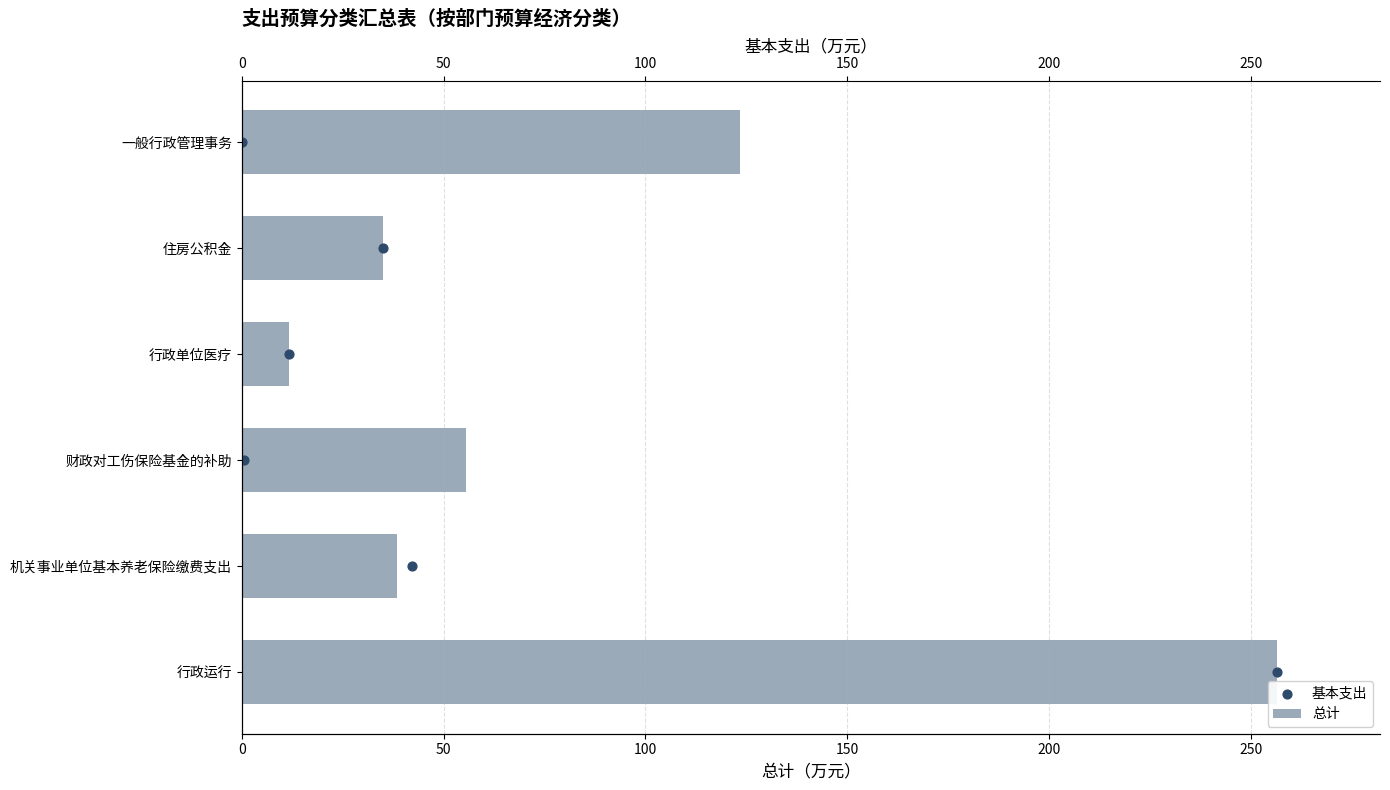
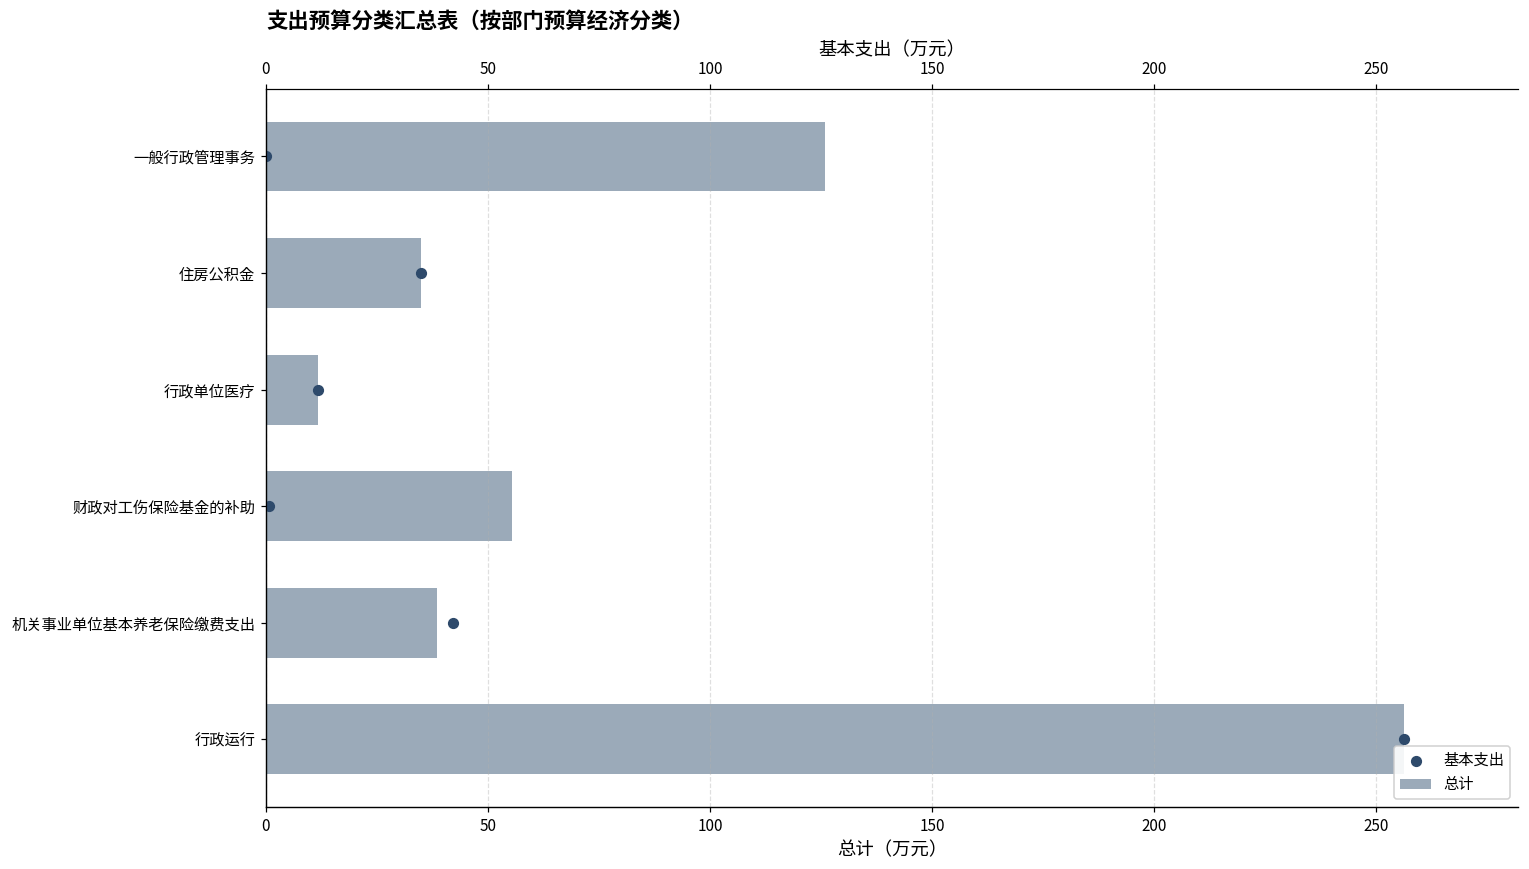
  {
    "总计": {
-     "一般行政管理事务": 123,
+     "一般行政管理事务": 126,
      "住房公积金": 35,
      "行政单位医疗": 12,
      "财政对工伤保险基金的补助": 56,
      "机关事业单位基本养老保险缴费支出": 39,
      "行政运行": 256
    }
  }
